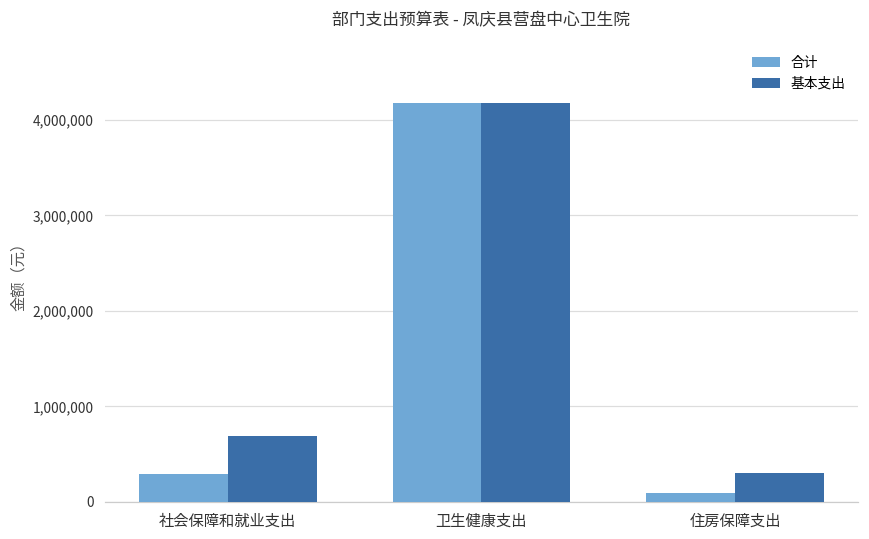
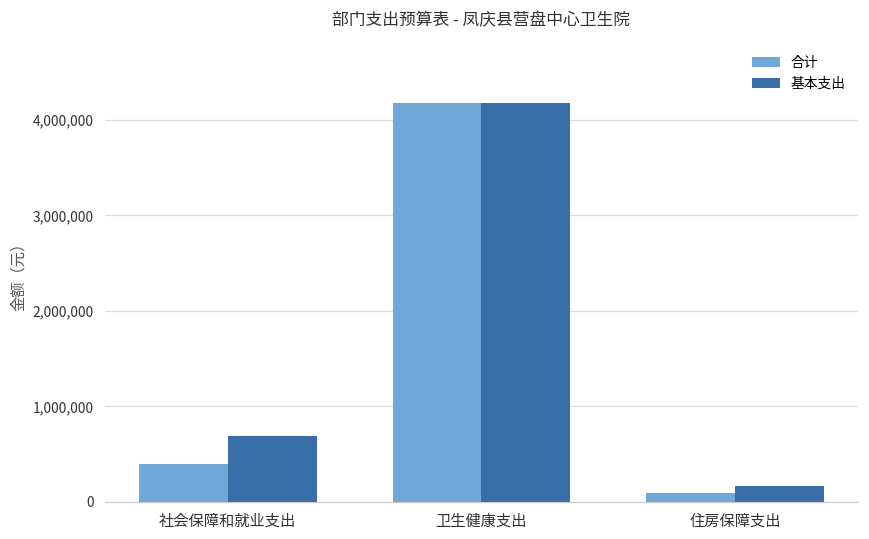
  {
    "合计": {
-     "社会保障和就业支出": "300,000",
+     "社会保障和就业支出": "400,000",
      "卫生健康支出": "4,200,000",
      "住房保障支出": "100,000"
    },
    "基本支出": {
      "社会保障和就业支出": "700,000",
      "卫生健康支出": "4,200,000",
-     "住房保障支出": "300,000"
+     "住房保障支出": "200,000"
    }
  }
